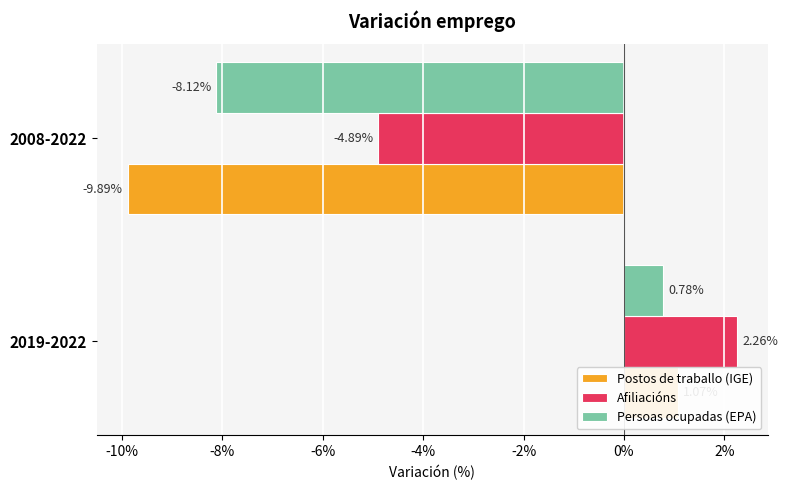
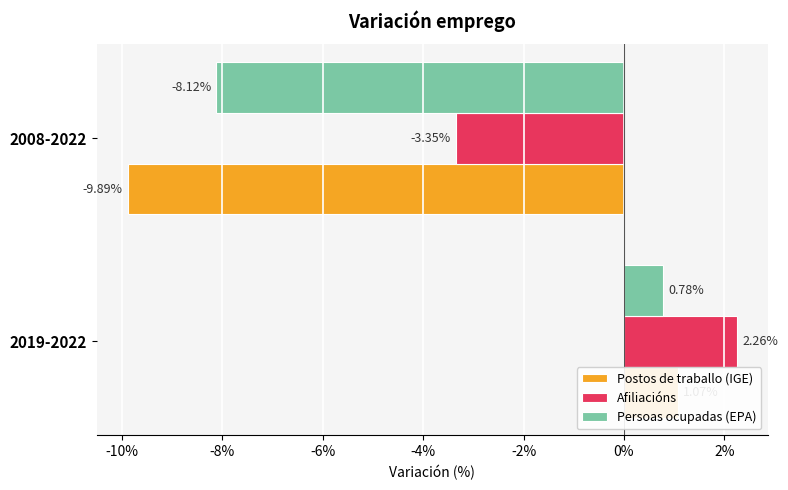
  {
    "Postos de traballo (IGE)": {
      "2008-2022": "-9.89%"
    },
    "Afiliacións": {
-     "2008-2022": "-4.89%",
+     "2008-2022": "-3.35%",
      "2019-2022": "2.26%"
    },
    "Persoas ocupadas (EPA)": {
      "2008-2022": "-8.12%",
      "2019-2022": "0.78%"
    }
  }
